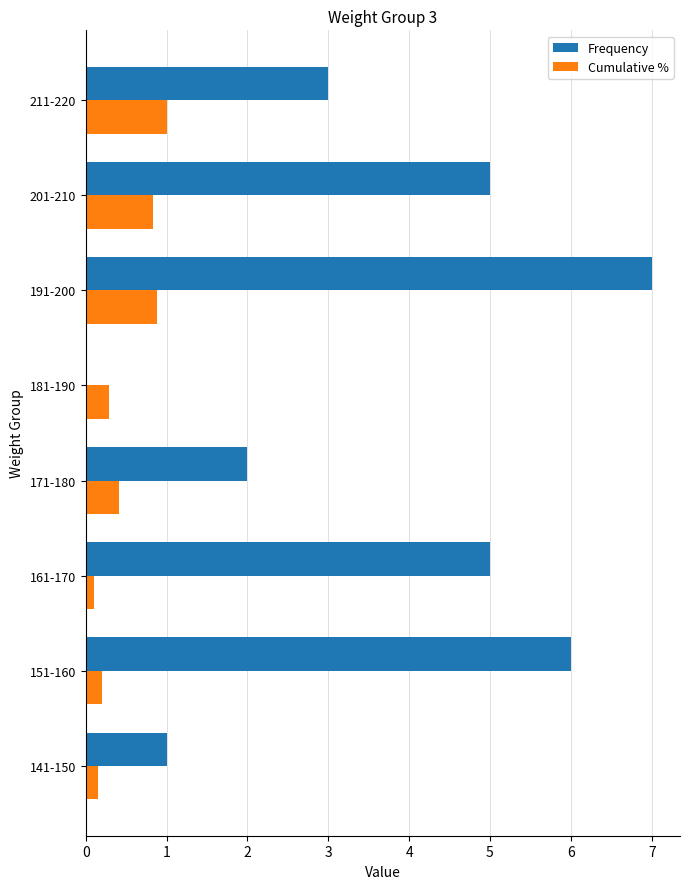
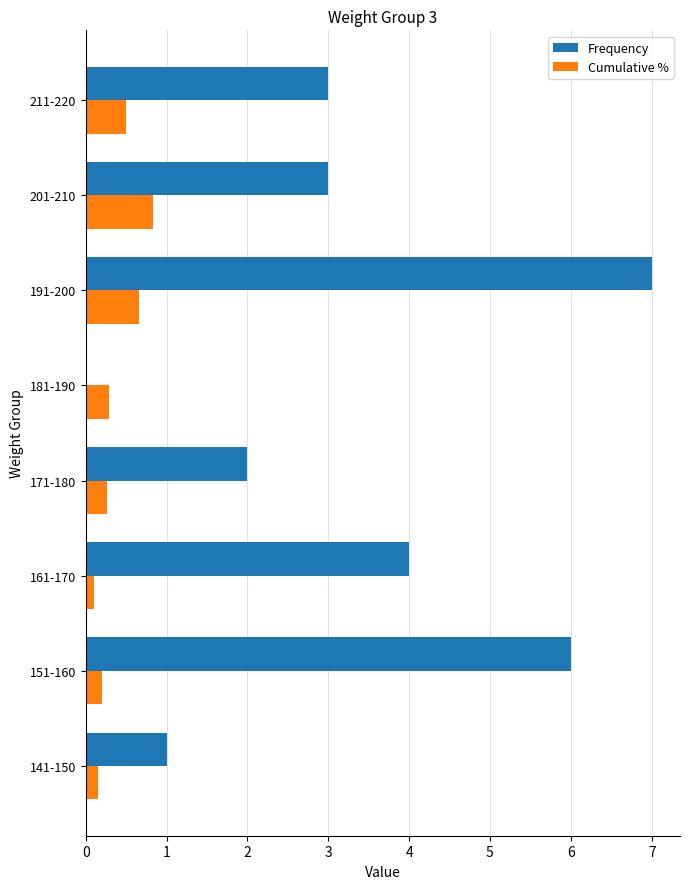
  {
    "Frequency": {
      "211-220": 3,
-     "201-210": 5,
+     "201-210": 3,
      "191-200": 7,
      "181-190": 0,
      "171-180": 2,
-     "161-170": 5,
+     "161-170": 4,
      "151-160": 6,
      "141-150": 1
    },
    "Cumulative %": {
-     "211-220": 1.0,
+     "211-220": 0.5,
      "201-210": 0.8,
-     "191-200": 0.9,
+     "191-200": 0.7,
      "181-190": 0.3,
-     "171-180": 0.4,
+     "171-180": 0.3,
      "161-170": 0.1,
      "151-160": 0.2,
      "141-150": 0.1
    }
  }
